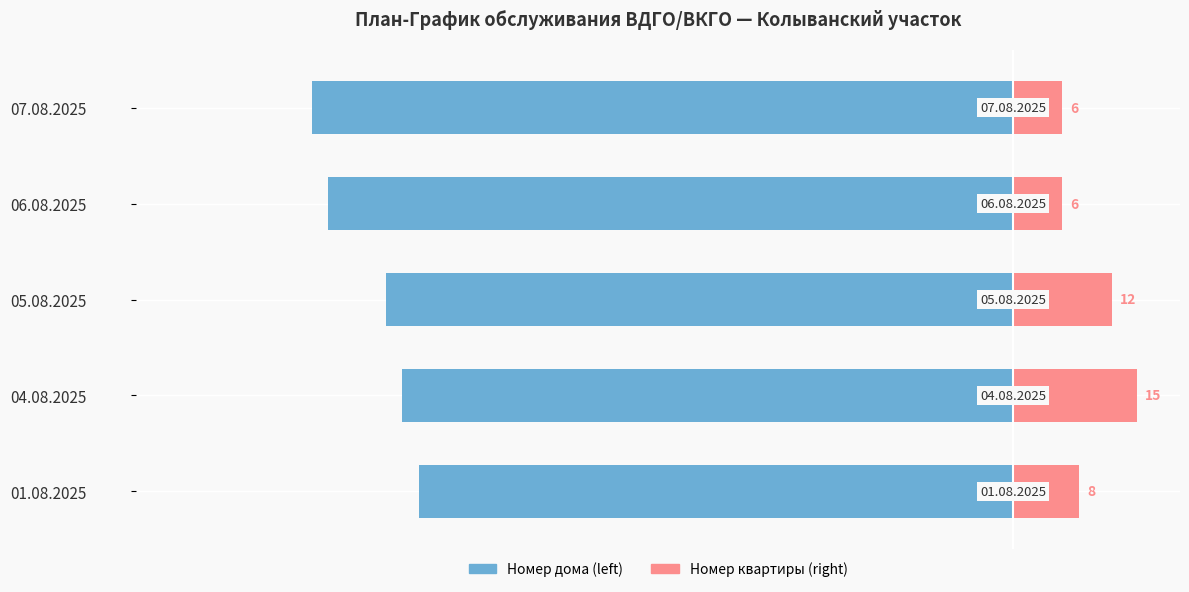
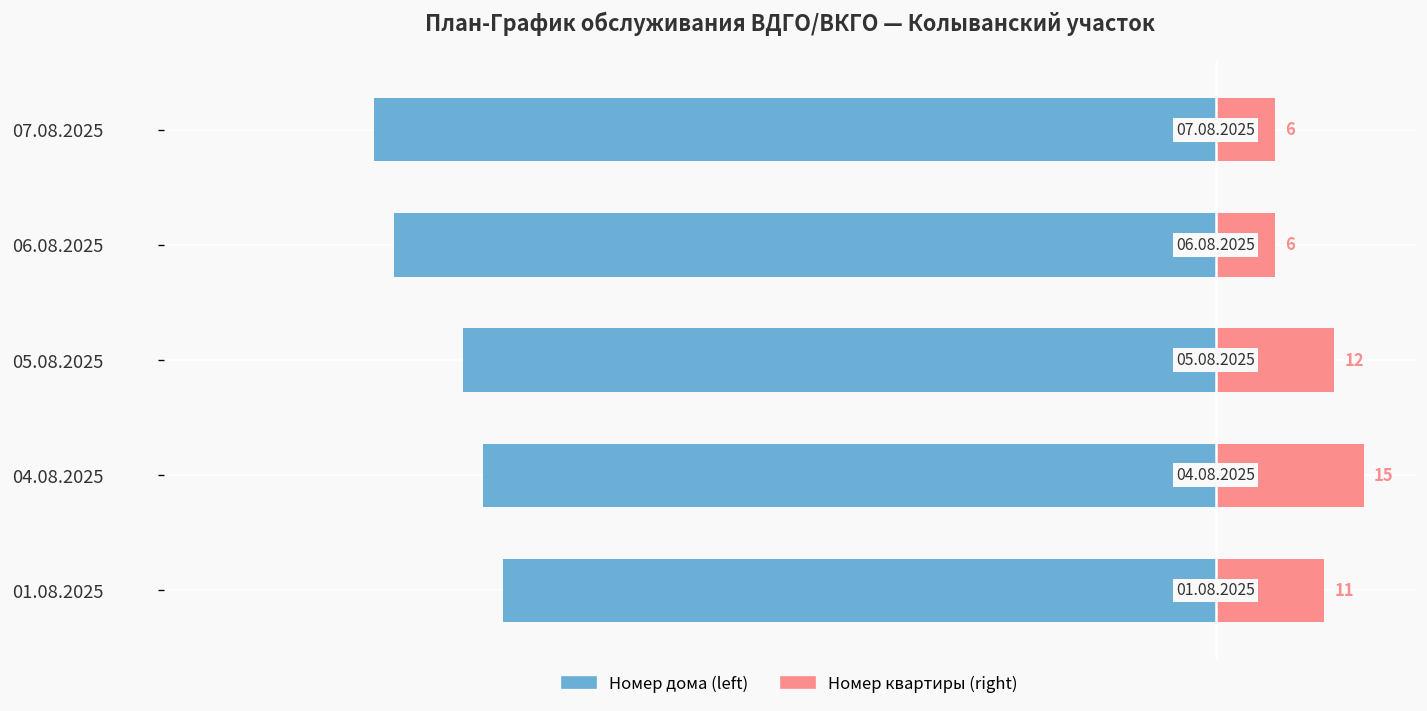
  {
    "Номер квартиры (right)": {
      "07.08.2025": 6,
      "06.08.2025": 6,
      "05.08.2025": 12,
      "04.08.2025": 15,
-     "01.08.2025": 8
+     "01.08.2025": 11
    }
  }
